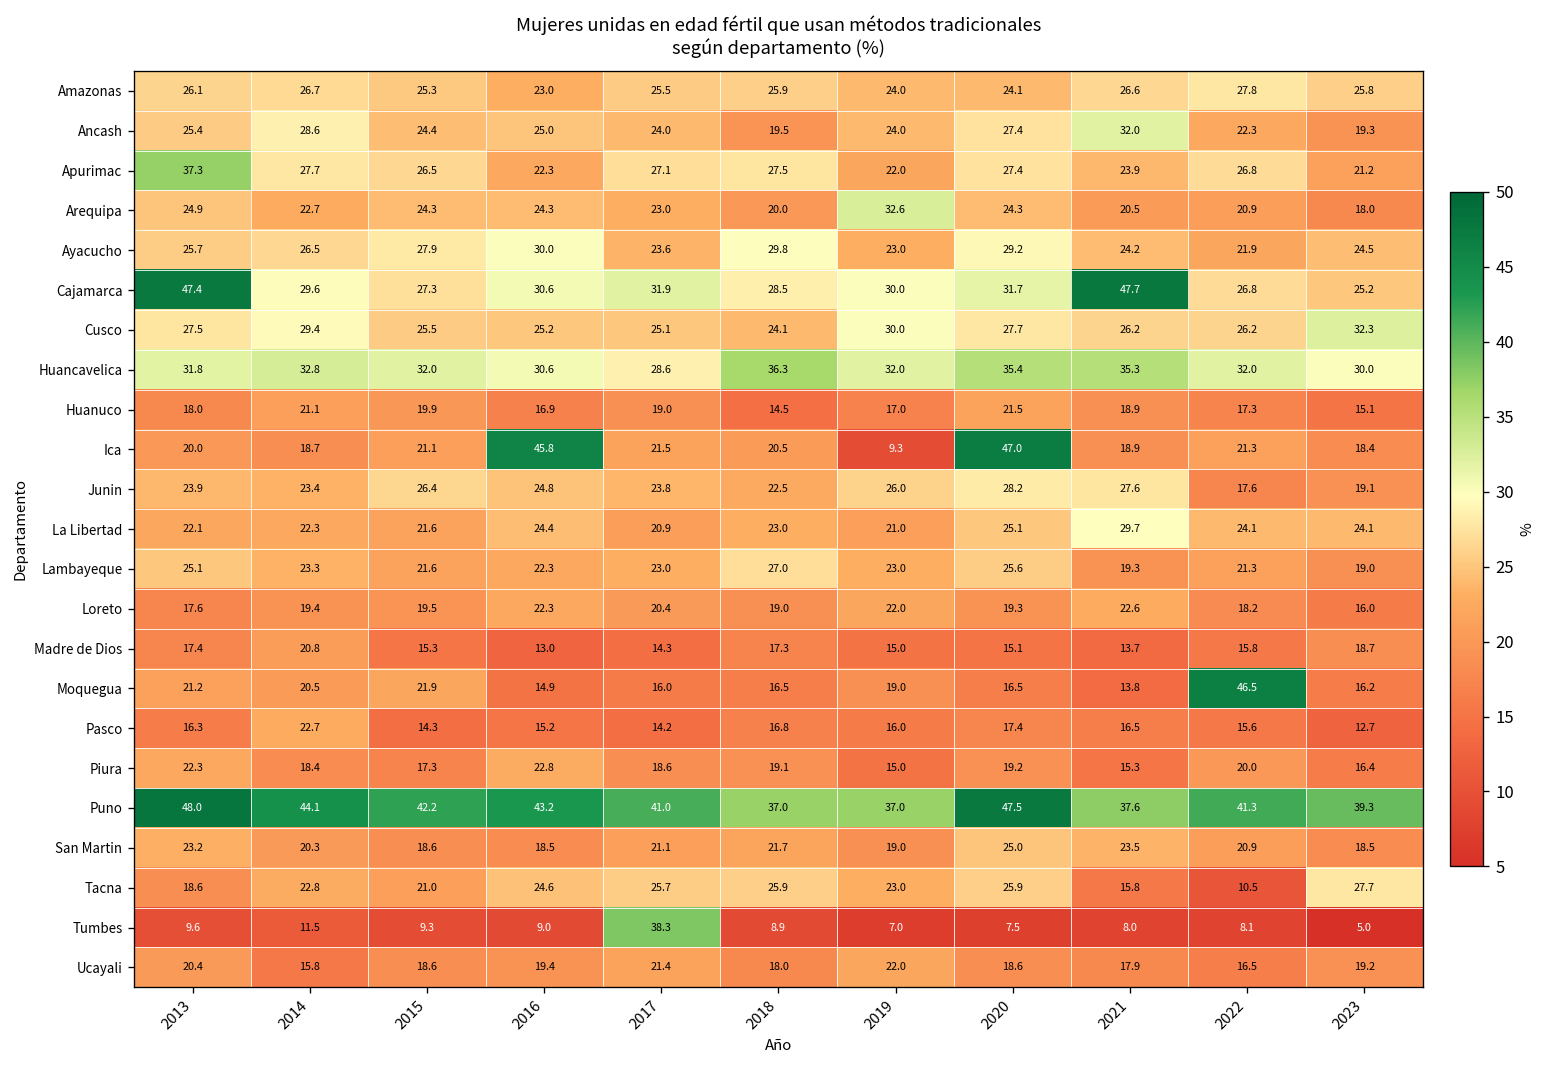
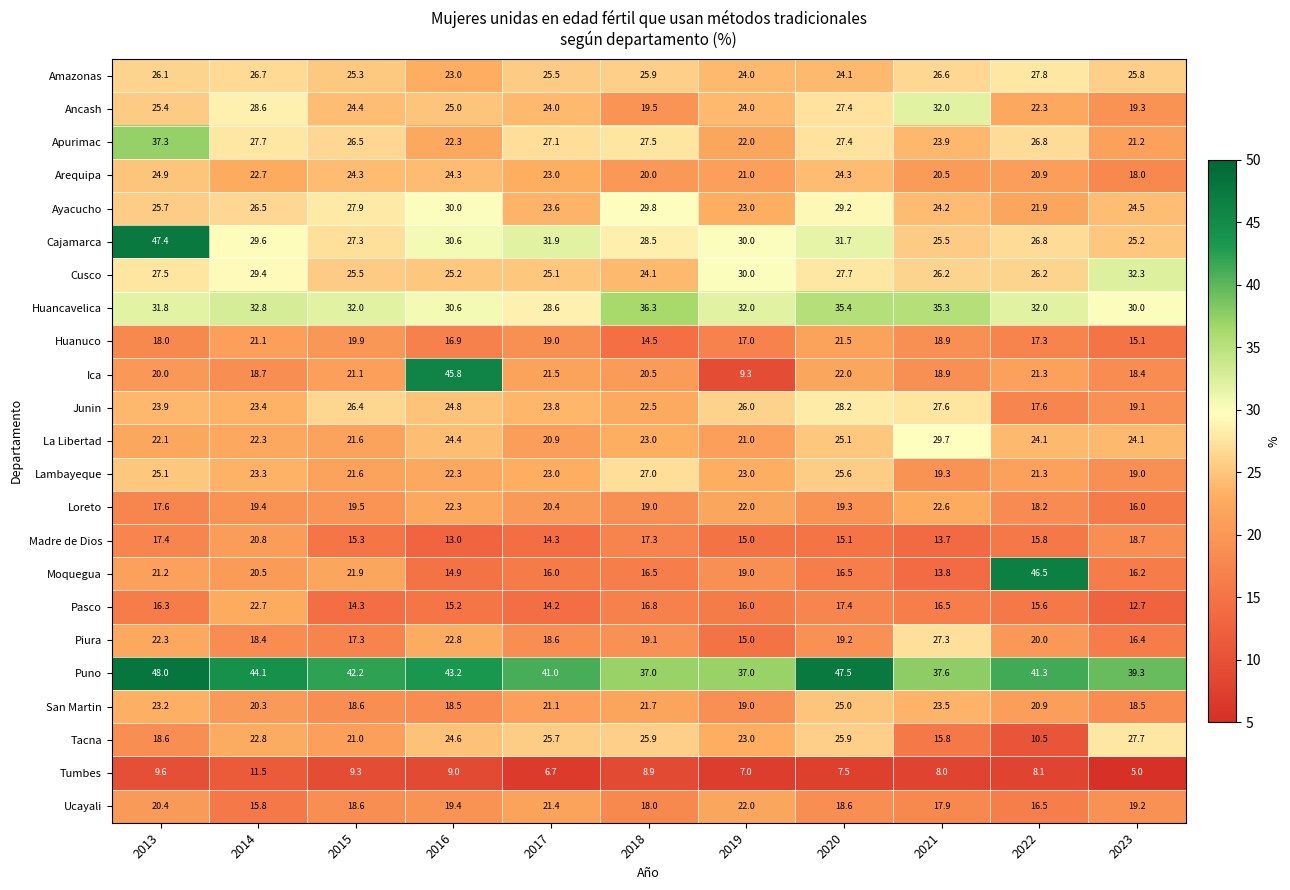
  {
    "Arequipa": {
      "2013": 24.9,
      "2014": 22.7,
      "2015": 24.3,
      "2016": 24.3,
      "2017": 23.0,
      "2018": 20.0,
-     "2019": 32.6,
+     "2019": 21.0,
      "2020": 24.3,
      "2021": 20.5,
      "2022": 20.9,
      "2023": 18.0
    },
    "Cajamarca": {
      "2013": 47.4,
      "2014": 29.6,
      "2015": 27.3,
      "2016": 30.6,
      "2017": 31.9,
      "2018": 28.5,
      "2019": 30.0,
      "2020": 31.7,
-     "2021": 47.7,
+     "2021": 25.5,
      "2022": 26.8,
      "2023": 25.2
    },
    "Ica": {
      "2013": 20.0,
      "2014": 18.7,
      "2015": 21.1,
      "2016": 45.8,
      "2017": 21.5,
      "2018": 20.5,
      "2019": 9.3,
-     "2020": 47.0,
+     "2020": 22.0,
      "2021": 18.9,
      "2022": 21.3,
      "2023": 18.4
    },
    "Piura": {
      "2013": 22.3,
      "2014": 18.4,
      "2015": 17.3,
      "2016": 22.8,
      "2017": 18.6,
      "2018": 19.1,
      "2019": 15.0,
      "2020": 19.2,
-     "2021": 15.3,
+     "2021": 27.3,
      "2022": 20.0,
      "2023": 16.4
    },
    "Tumbes": {
      "2013": 9.6,
      "2014": 11.5,
      "2015": 9.3,
      "2016": 9.0,
-     "2017": 38.3,
+     "2017": 6.7,
      "2018": 8.9,
      "2019": 7.0,
      "2020": 7.5,
      "2021": 8.0,
      "2022": 8.1,
      "2023": 5.0
    }
  }
